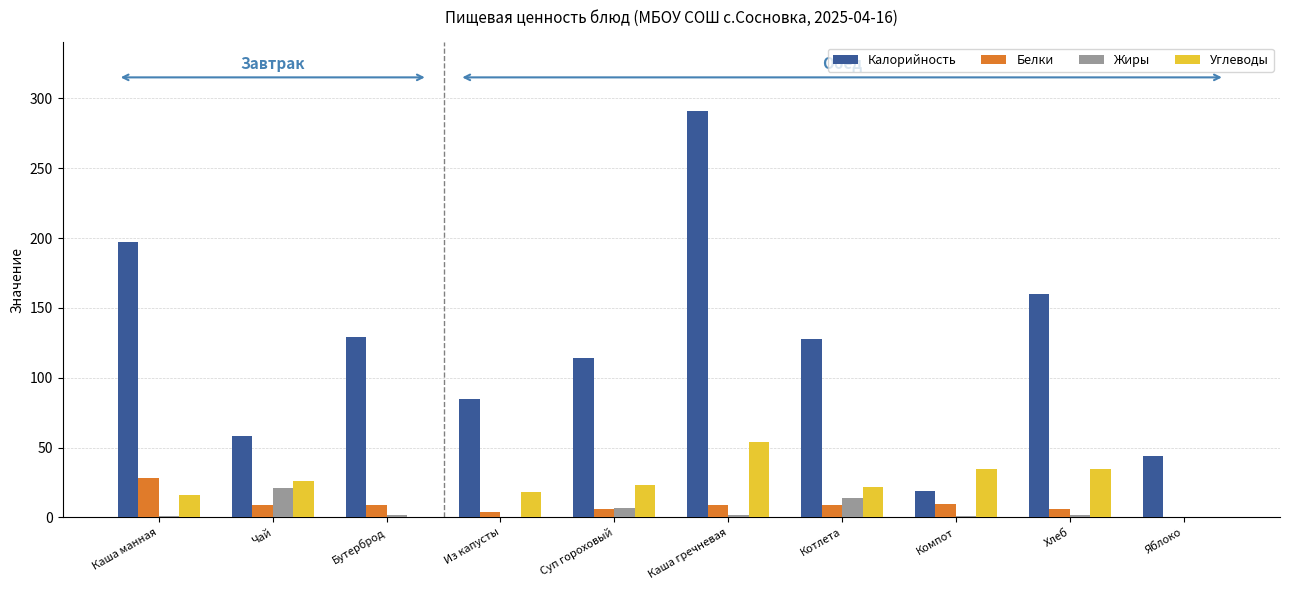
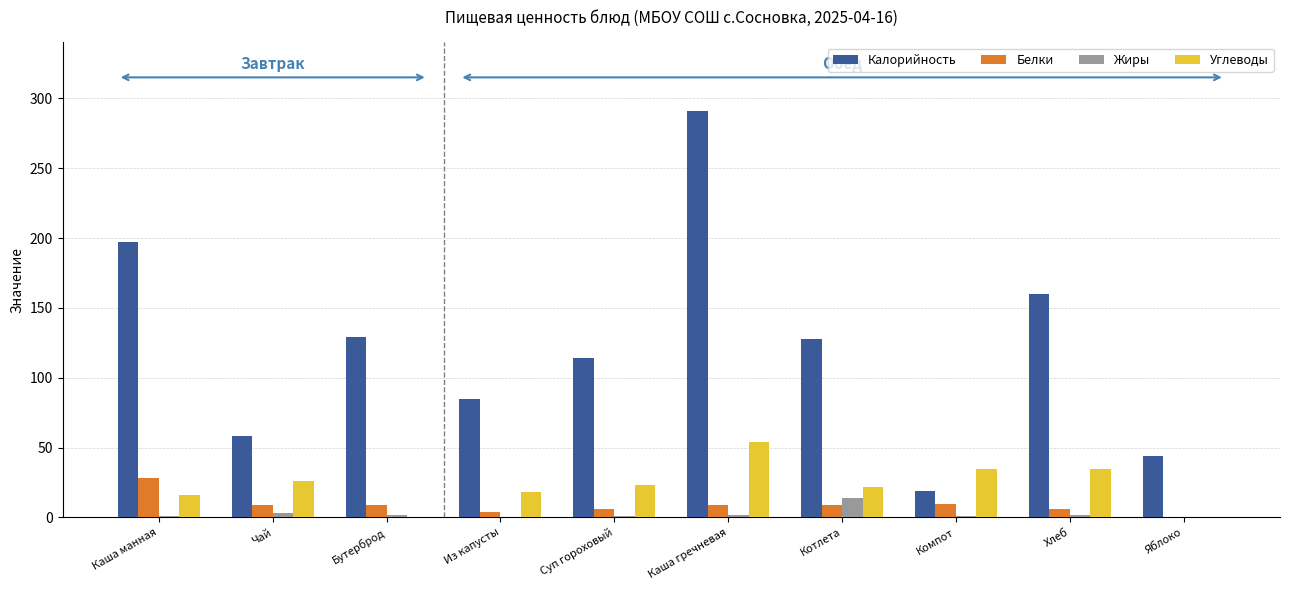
  {
    "Калорийность": {
      "Каша манная": 197,
      "Чай": 58,
      "Бутерброд": 129,
      "Из капусты": 85,
      "Суп гороховый": 114,
      "Каша гречневая": 291,
      "Котлета": 128,
      "Компот": 19,
      "Хлеб": 160,
      "Яблоко": 44
    },
    "Белки": {
      "Каша манная": 28,
      "Чай": 9,
      "Бутерброд": 9,
      "Из капусты": 4,
      "Суп гороховый": 6,
      "Каша гречневая": 9,
      "Котлета": 9,
      "Компот": 10,
      "Хлеб": 6,
      "Яблоко": 0
    },
    "Жиры": {
-     "Чай": 21,
+     "Чай": 3,
      "Бутерброд": 2,
      "Из капусты": 0,
-     "Суп гороховый": 7,
+     "Суп гороховый": 1,
      "Каша гречневая": 2,
      "Котлета": 14,
      "Хлеб": 2,
      "Яблоко": 0
    },
    "Углеводы": {
      "Каша манная": 16,
      "Чай": 26,
      "Бутерброд": 0,
      "Из капусты": 18,
      "Суп гороховый": 23,
      "Каша гречневая": 54,
      "Котлета": 22,
      "Компот": 35,
      "Хлеб": 35,
      "Яблоко": 0
    }
  }
